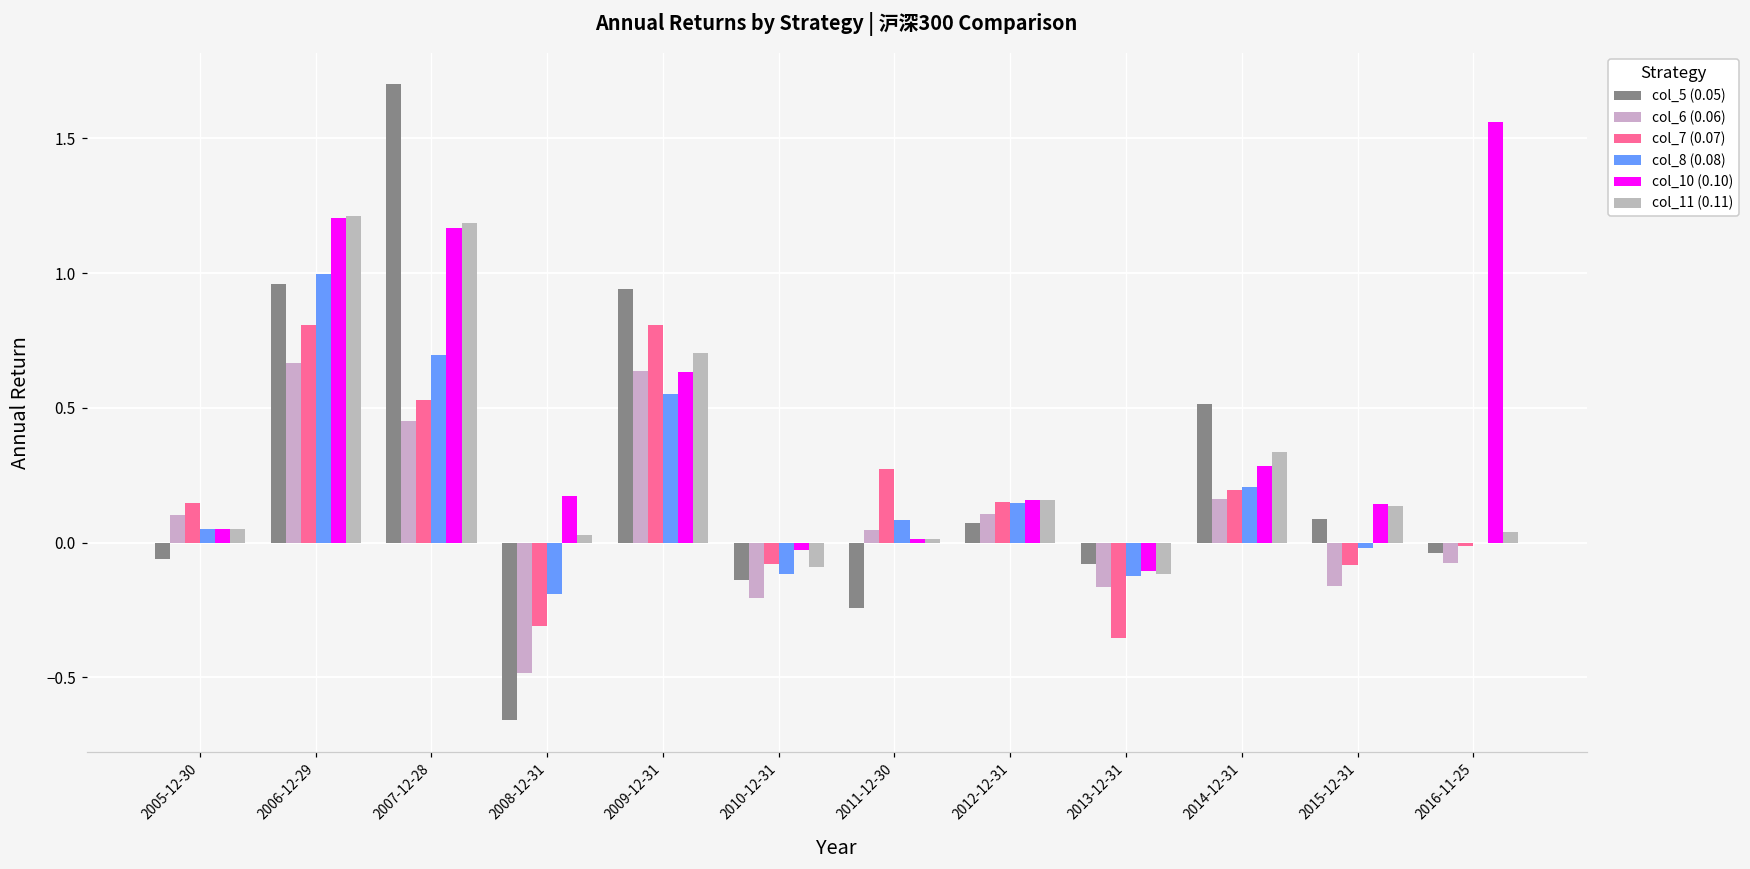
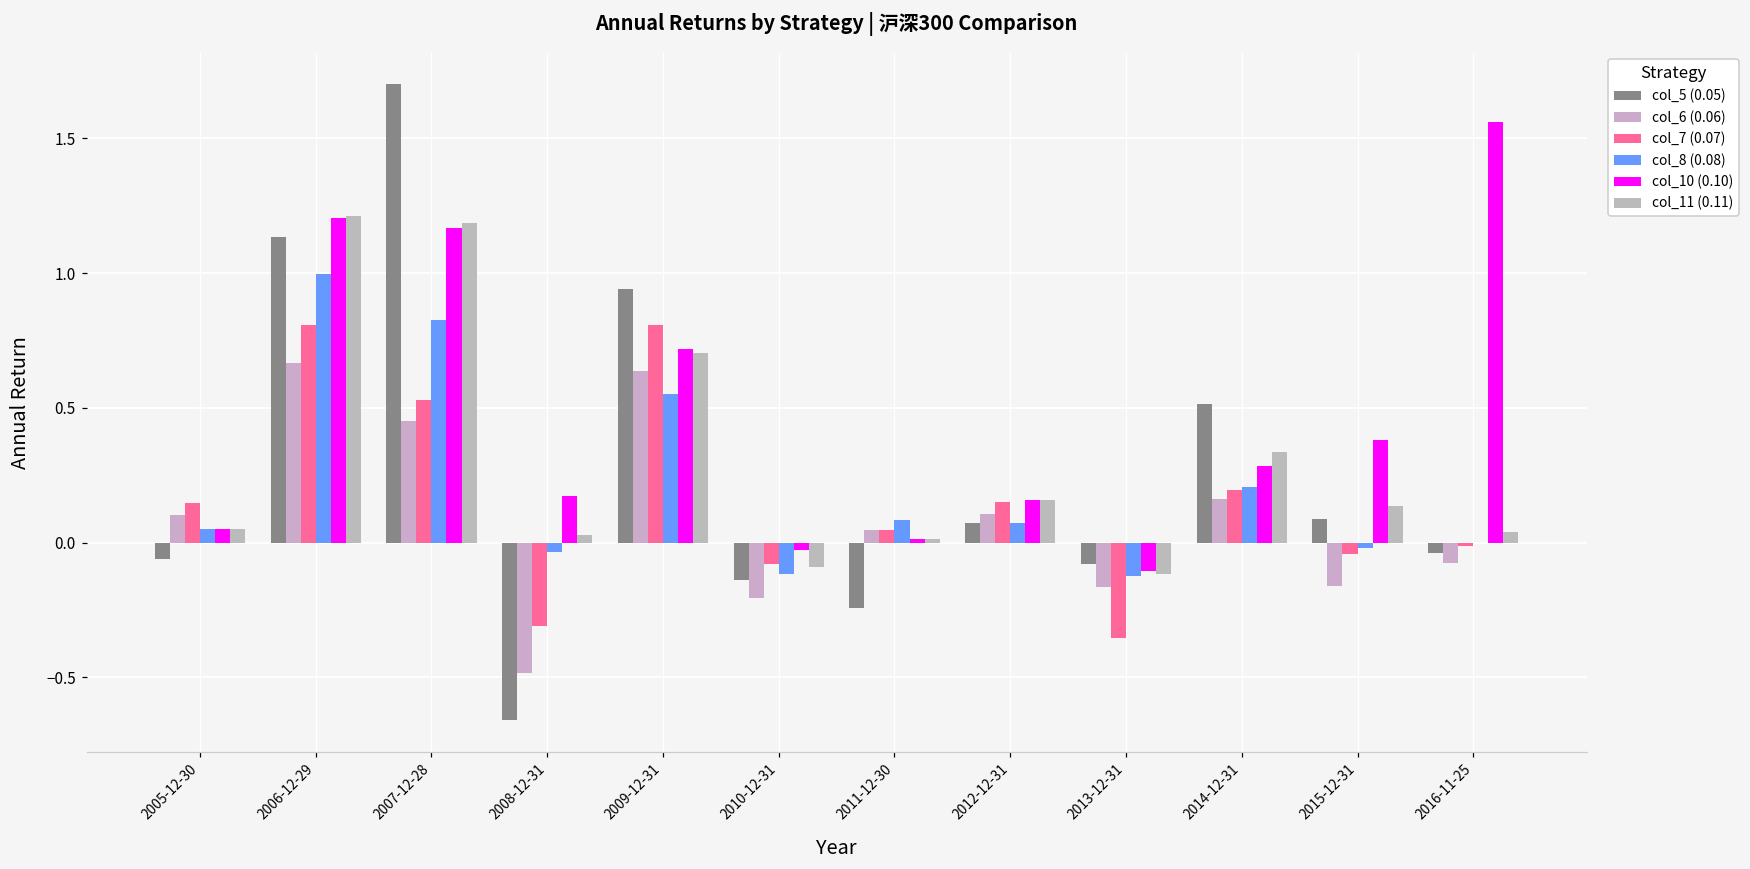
  {
    "col_5 (0.05)": {
      "2005-12-30": -0.06,
-     "2006-12-29": 0.96,
+     "2006-12-29": 1.13,
      "2007-12-28": 1.70,
      "2008-12-31": -0.66,
      "2009-12-31": 0.94,
      "2010-12-31": -0.14,
      "2011-12-30": -0.24,
      "2012-12-31": 0.07,
      "2013-12-31": -0.08,
      "2014-12-31": 0.51,
      "2015-12-31": 0.09,
      "2016-11-25": -0.04
    },
    "col_7 (0.07)": {
      "2005-12-30": 0.15,
      "2006-12-29": 0.81,
      "2007-12-28": 0.53,
      "2008-12-31": -0.31,
      "2009-12-31": 0.81,
      "2010-12-31": -0.08,
-     "2011-12-30": 0.27,
+     "2011-12-30": 0.05,
      "2012-12-31": 0.15,
      "2013-12-31": -0.35,
      "2014-12-31": 0.20,
-     "2015-12-31": -0.08,
+     "2015-12-31": -0.04,
      "2016-11-25": -0.01
    },
    "col_8 (0.08)": {
      "2005-12-30": 0.05,
      "2006-12-29": 0.99,
-     "2007-12-28": 0.70,
-     "2008-12-31": -0.19,
+     "2007-12-28": 0.83,
+     "2008-12-31": -0.04,
      "2009-12-31": 0.55,
      "2010-12-31": -0.12,
      "2011-12-30": 0.08,
-     "2012-12-31": 0.15,
+     "2012-12-31": 0.07,
      "2013-12-31": -0.12,
      "2014-12-31": 0.21,
      "2015-12-31": -0.02
    },
    "col_10 (0.10)": {
      "2005-12-30": 0.05,
      "2006-12-29": 1.21,
      "2007-12-28": 1.17,
      "2008-12-31": 0.17,
-     "2009-12-31": 0.63,
+     "2009-12-31": 0.72,
      "2010-12-31": -0.03,
      "2011-12-30": 0.01,
      "2012-12-31": 0.16,
      "2013-12-31": -0.10,
      "2014-12-31": 0.28,
-     "2015-12-31": 0.14,
+     "2015-12-31": 0.38,
      "2016-11-25": 1.56
    }
  }
